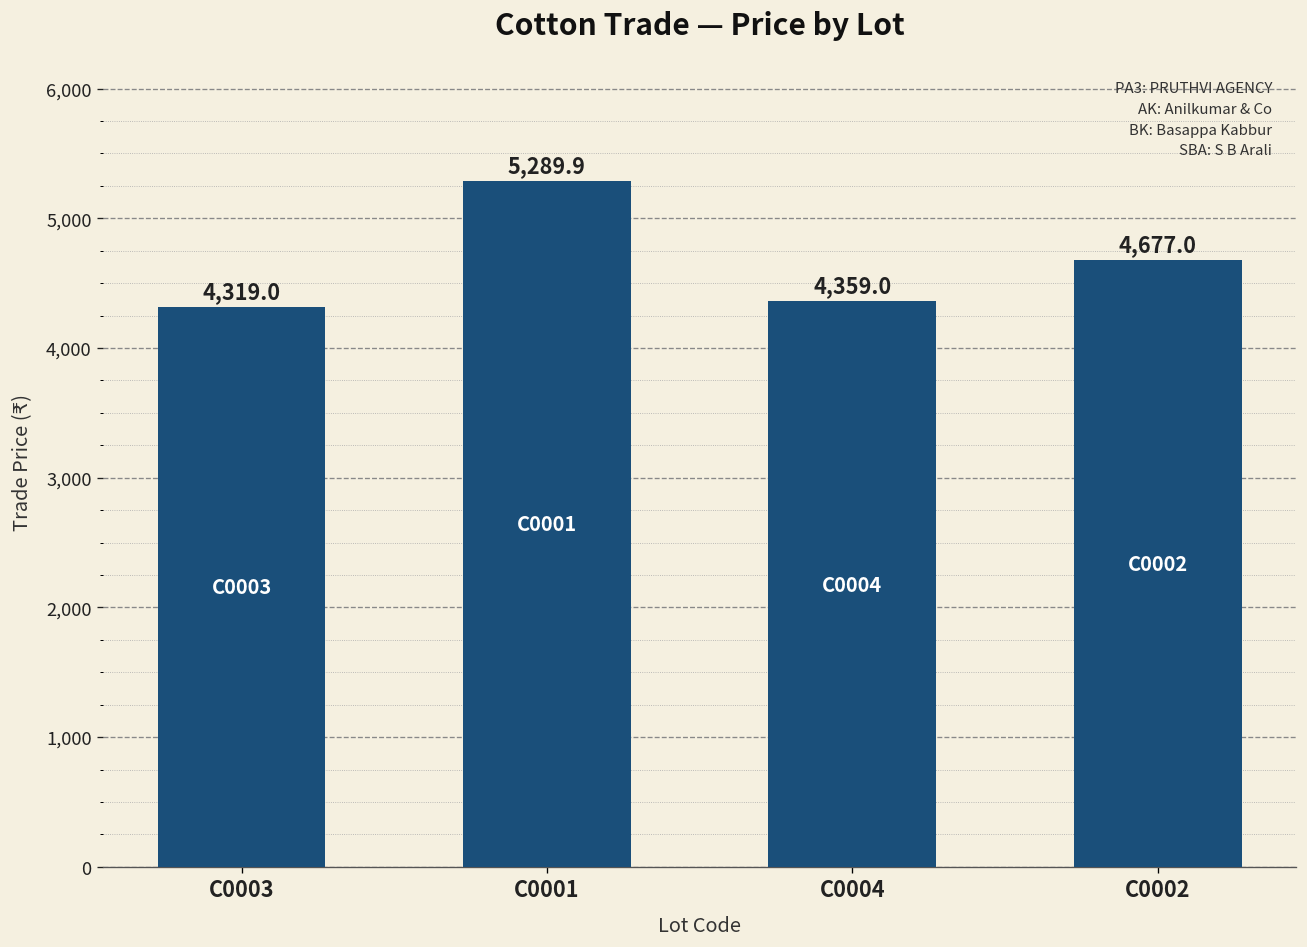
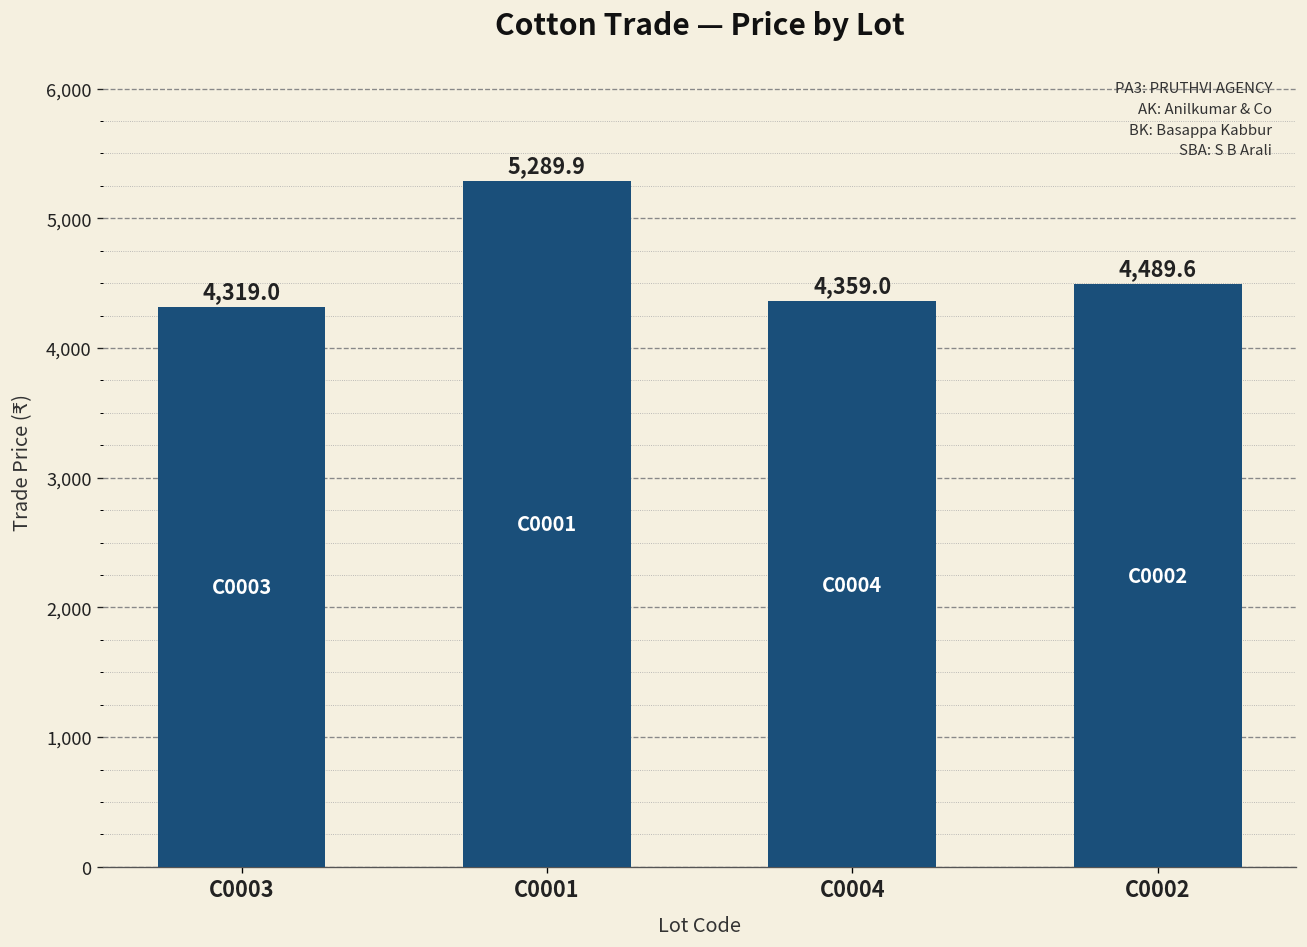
  {
    "C0003": "4,319.0",
    "C0001": "5,289.9",
    "C0004": "4,359.0",
-   "C0002": "4,677.0"
+   "C0002": "4,489.6"
  }
